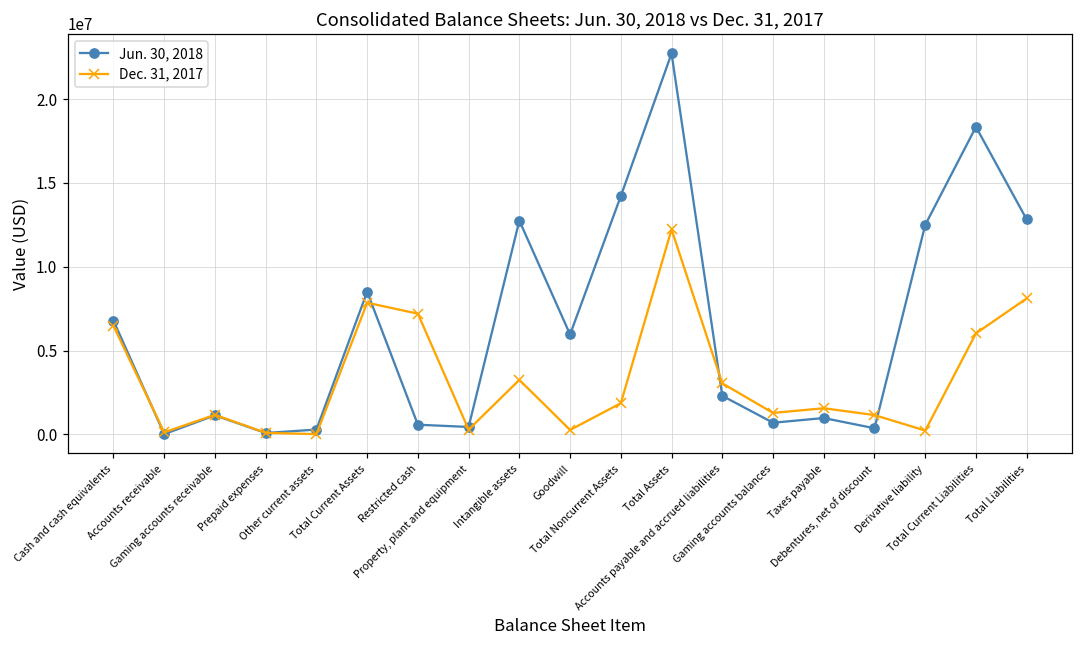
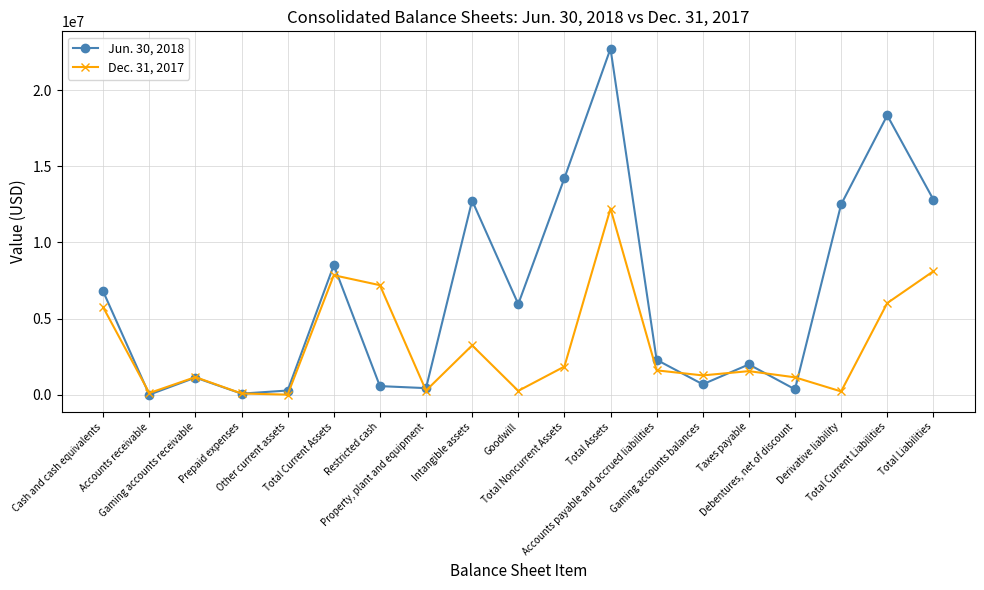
  {
    "Jun. 30, 2018": {
      "Cash and cash equivalents": 6800000,
      "Other current assets": 300000,
      "Total Current Assets": 8500000,
      "Restricted cash": 600000,
      "Intangible assets": 12700000,
      "Goodwill": 6000000,
      "Total Noncurrent Assets": 14200000,
      "Total Assets": 22700000,
      "Accounts payable and accrued liabilities": 2300000,
      "Gaming accounts balances": 700000,
-     "Taxes payable": 1000000,
+     "Taxes payable": 2000000,
      "Debentures, net of discount": 400000,
      "Derivative liability": 12500000,
      "Total Current Liabilities": 18300000,
      "Total Liabilities": 12800000
    },
    "Dec. 31, 2017": {
-     "Cash and cash equivalents": 6500000,
+     "Cash and cash equivalents": 5700000,
      "Other current assets": 0,
      "Total Current Assets": 7900000,
      "Restricted cash": 7200000,
      "Intangible assets": 3200000,
      "Goodwill": 300000,
      "Total Noncurrent Assets": 1900000,
      "Total Assets": 12200000,
-     "Accounts payable and accrued liabilities": 3000000,
+     "Accounts payable and accrued liabilities": 1600000,
      "Gaming accounts balances": 1300000,
      "Taxes payable": 1600000,
      "Debentures, net of discount": 1100000,
      "Derivative liability": 200000,
      "Total Current Liabilities": 6000000,
      "Total Liabilities": 8100000
    }
  }
